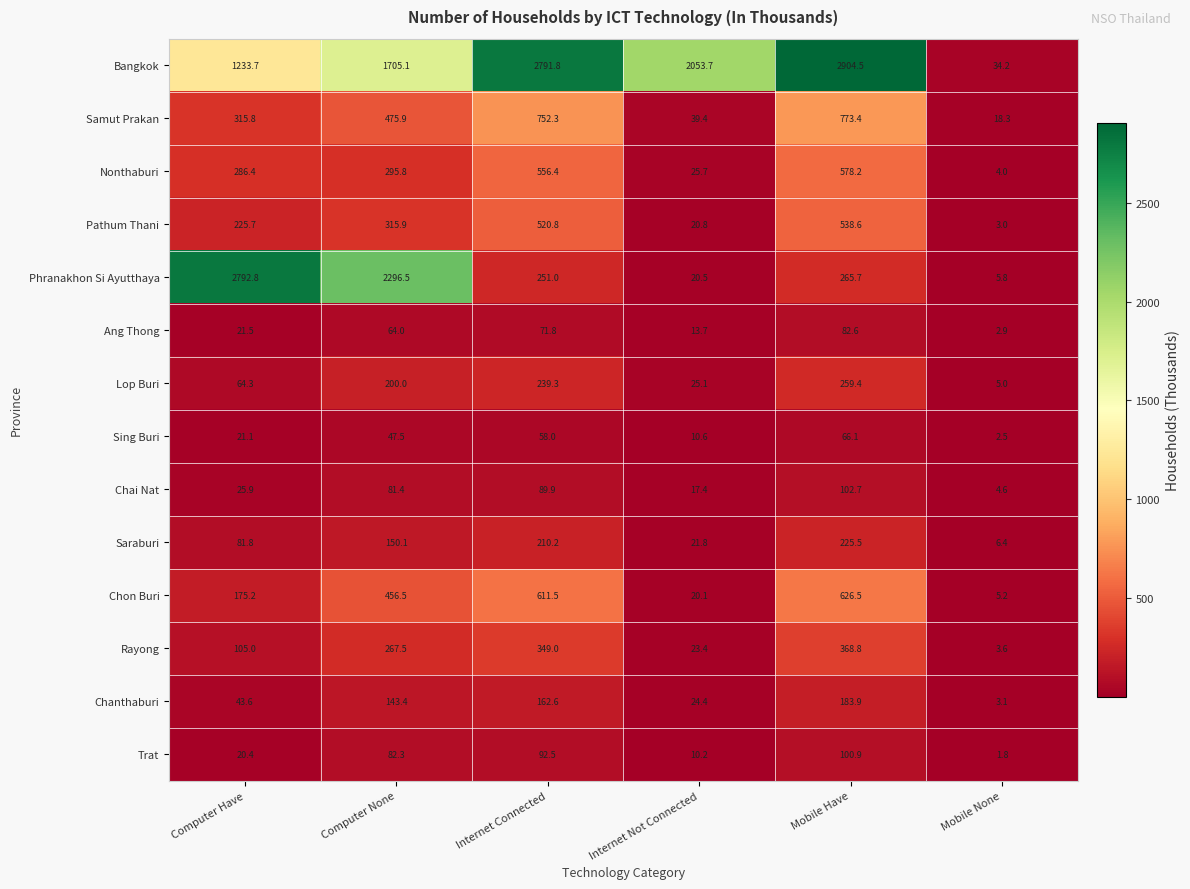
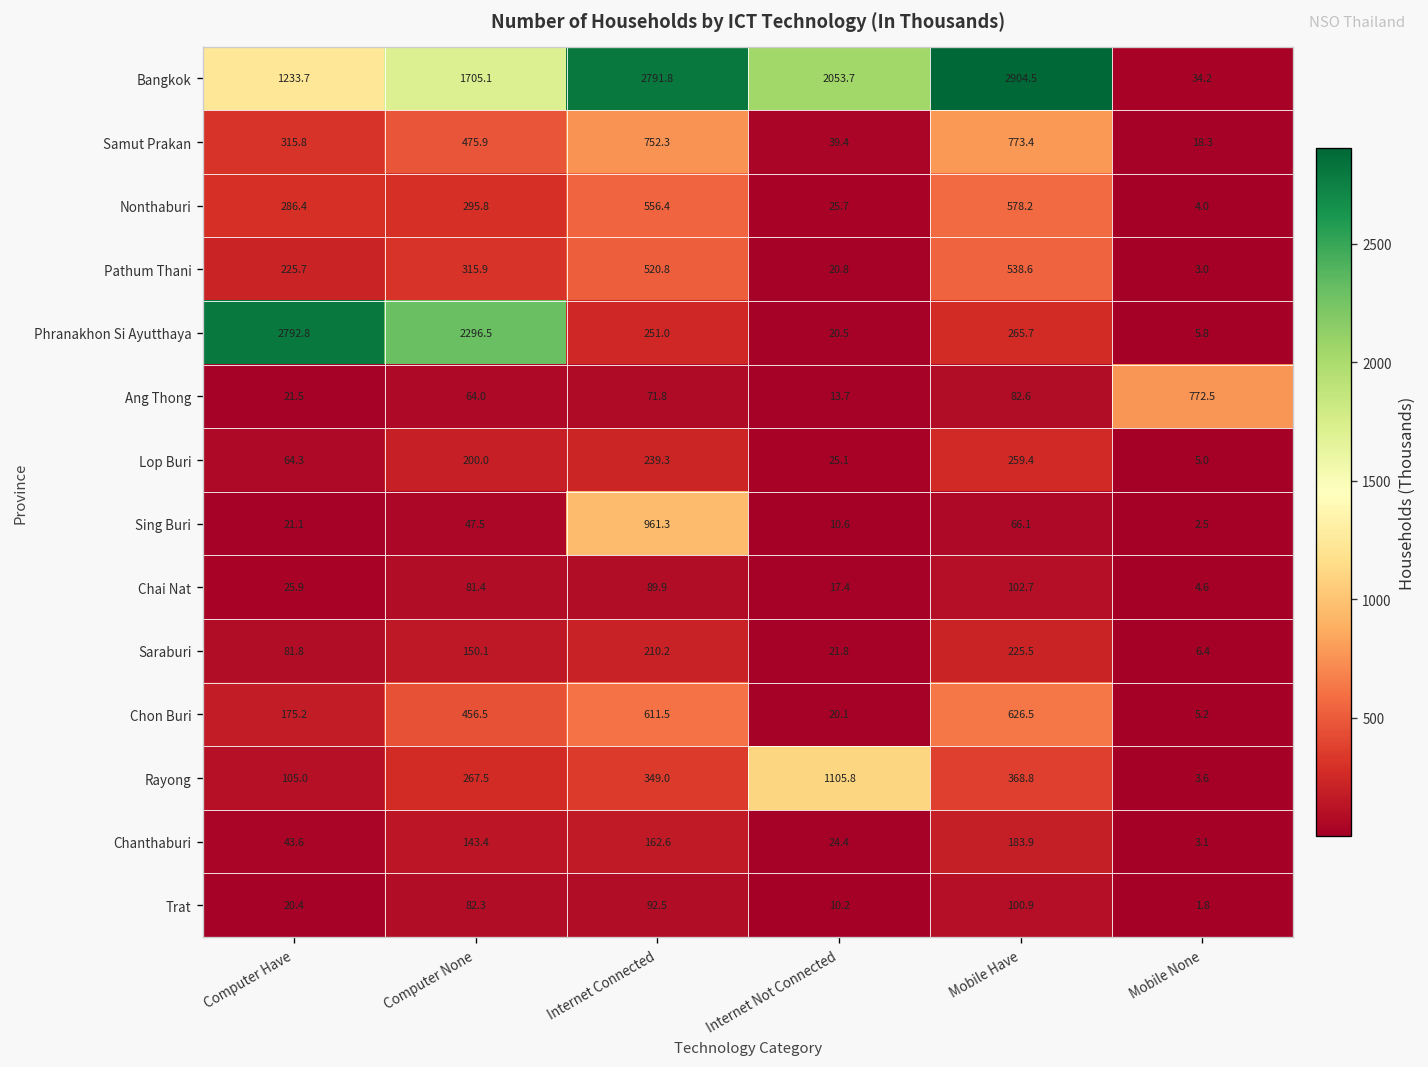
  {
    "Bangkok": {
      "Computer Have": 1233.7,
      "Computer None": 1705.1,
      "Internet Connected": 2791.8,
      "Internet Not Connected": 2053.7,
      "Mobile Have": 2904.5,
      "Mobile None": 34.2
    },
    "Samut Prakan": {
      "Computer Have": 315.8,
      "Computer None": 475.9,
      "Internet Connected": 752.3,
      "Internet Not Connected": 39.4,
      "Mobile Have": 773.4,
      "Mobile None": 18.3
    },
    "Nonthaburi": {
      "Computer Have": 286.4,
      "Computer None": 295.8,
      "Internet Connected": 556.4,
      "Internet Not Connected": 25.7,
      "Mobile Have": 578.2,
      "Mobile None": 4.0
    },
    "Pathum Thani": {
      "Computer Have": 225.7,
      "Computer None": 315.9,
      "Internet Connected": 520.8,
      "Internet Not Connected": 20.8,
      "Mobile Have": 538.6,
      "Mobile None": 3.0
    },
    "Phranakhon Si Ayutthaya": {
      "Computer Have": 2792.8,
      "Computer None": 2296.5,
      "Internet Connected": 251.0,
      "Internet Not Connected": 20.5,
      "Mobile Have": 265.7,
      "Mobile None": 5.8
    },
    "Ang Thong": {
      "Computer Have": 21.5,
      "Computer None": 64.0,
      "Internet Connected": 71.8,
      "Internet Not Connected": 13.7,
      "Mobile Have": 82.6,
-     "Mobile None": 2.9
+     "Mobile None": 772.5
    },
    "Lop Buri": {
      "Computer Have": 64.3,
      "Computer None": 200.0,
      "Internet Connected": 239.3,
      "Internet Not Connected": 25.1,
      "Mobile Have": 259.4,
      "Mobile None": 5.0
    },
    "Sing Buri": {
      "Computer Have": 21.1,
      "Computer None": 47.5,
-     "Internet Connected": 58.0,
+     "Internet Connected": 961.3,
      "Internet Not Connected": 10.6,
      "Mobile Have": 66.1,
      "Mobile None": 2.5
    },
    "Chai Nat": {
      "Computer Have": 25.9,
      "Computer None": 81.4,
      "Internet Connected": 89.9,
      "Internet Not Connected": 17.4,
      "Mobile Have": 102.7,
      "Mobile None": 4.6
    },
    "Saraburi": {
      "Computer Have": 81.8,
      "Computer None": 150.1,
      "Internet Connected": 210.2,
      "Internet Not Connected": 21.8,
      "Mobile Have": 225.5,
      "Mobile None": 6.4
    },
    "Chon Buri": {
      "Computer Have": 175.2,
      "Computer None": 456.5,
      "Internet Connected": 611.5,
      "Internet Not Connected": 20.1,
      "Mobile Have": 626.5,
      "Mobile None": 5.2
    },
    "Rayong": {
      "Computer Have": 105.0,
      "Computer None": 267.5,
      "Internet Connected": 349.0,
-     "Internet Not Connected": 23.4,
+     "Internet Not Connected": 1105.8,
      "Mobile Have": 368.8,
      "Mobile None": 3.6
    },
    "Chanthaburi": {
      "Computer Have": 43.6,
      "Computer None": 143.4,
      "Internet Connected": 162.6,
      "Internet Not Connected": 24.4,
      "Mobile Have": 183.9,
      "Mobile None": 3.1
    },
    "Trat": {
      "Computer Have": 20.4,
      "Computer None": 82.3,
      "Internet Connected": 92.5,
      "Internet Not Connected": 10.2,
      "Mobile Have": 100.9,
      "Mobile None": 1.8
    }
  }
